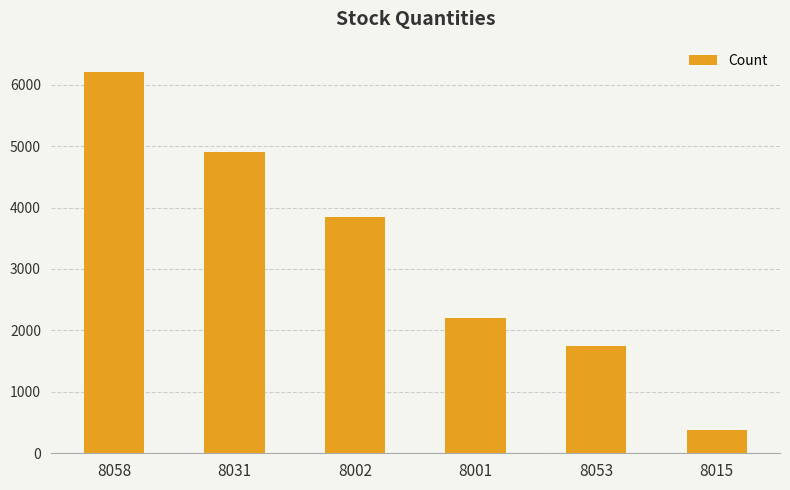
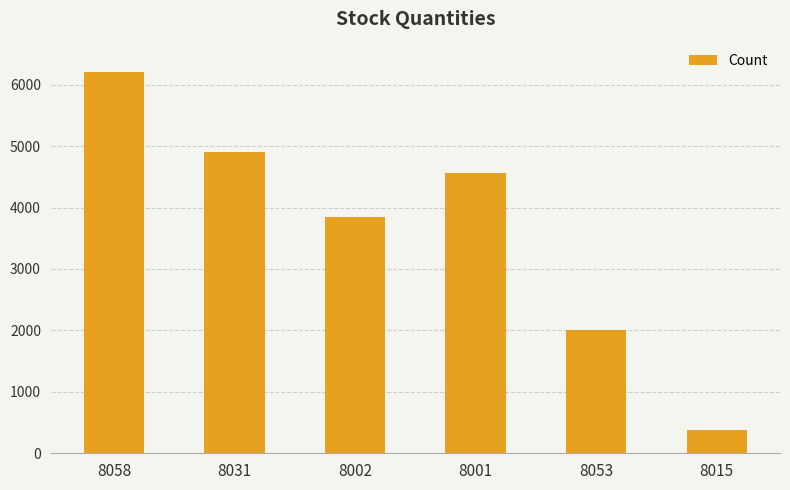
  {
    "8058": 6200,
    "8031": 4900,
    "8002": 3800,
-   "8001": 2200,
-   "8053": 1700,
+   "8001": 4600,
+   "8053": 2000,
    "8015": 400
  }
